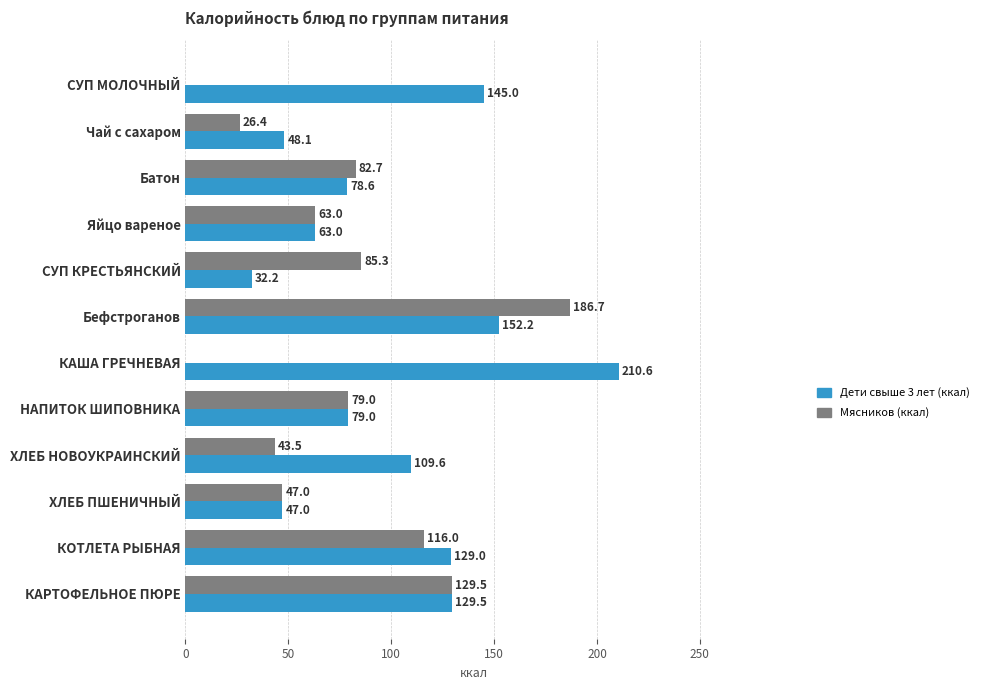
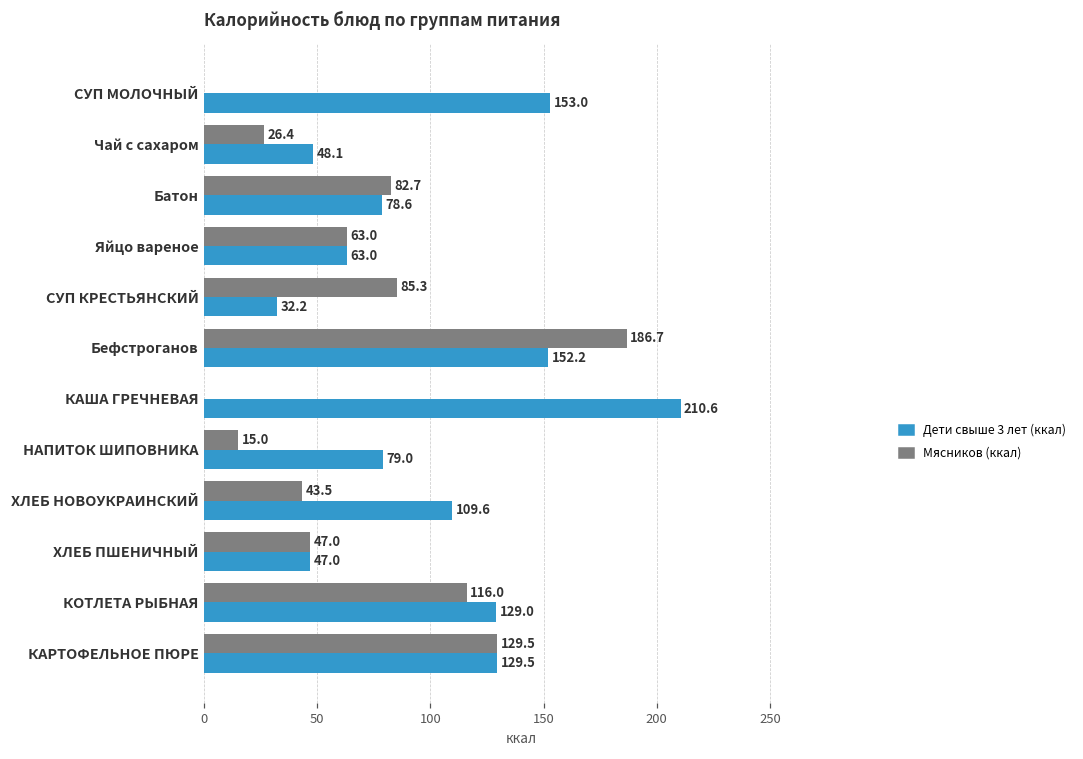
  {
    "Дети свыше 3 лет (ккал)": {
-     "СУП МОЛОЧНЫЙ": 145.0,
+     "СУП МОЛОЧНЫЙ": 153.0,
      "Чай с сахаром": 48.1,
      "Батон": 78.6,
      "Яйцо вареное": 63.0,
      "СУП КРЕСТЬЯНСКИЙ": 32.2,
      "Бефстроганов": 152.2,
      "КАША ГРЕЧНЕВАЯ": 210.6,
      "НАПИТОК ШИПОВНИКА": 79.0,
      "ХЛЕБ НОВОУКРАИНСКИЙ": 109.6,
      "ХЛЕБ ПШЕНИЧНЫЙ": 47.0,
      "КОТЛЕТА РЫБНАЯ": 129.0,
      "КАРТОФЕЛЬНОЕ ПЮРЕ": 129.5
    },
    "Мясников (ккал)": {
      "Чай с сахаром": 26.4,
      "Батон": 82.7,
      "Яйцо вареное": 63.0,
      "СУП КРЕСТЬЯНСКИЙ": 85.3,
      "Бефстроганов": 186.7,
-     "НАПИТОК ШИПОВНИКА": 79.0,
+     "НАПИТОК ШИПОВНИКА": 15.0,
      "ХЛЕБ НОВОУКРАИНСКИЙ": 43.5,
      "ХЛЕБ ПШЕНИЧНЫЙ": 47.0,
      "КОТЛЕТА РЫБНАЯ": 116.0,
      "КАРТОФЕЛЬНОЕ ПЮРЕ": 129.5
    }
  }
